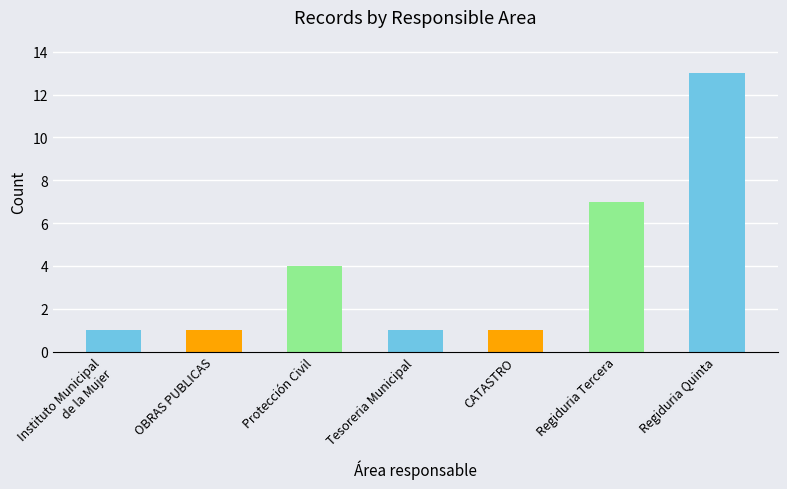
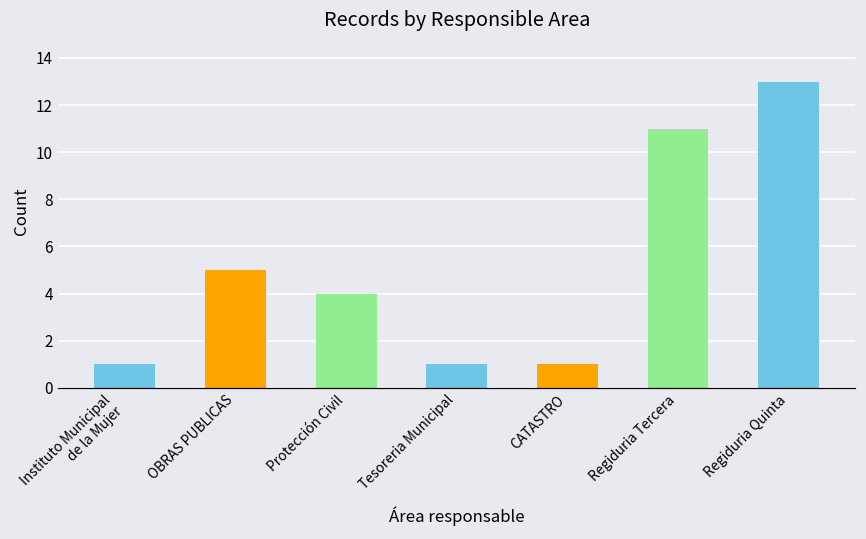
  {
    "Instituto Municipal de la Mujer": 1,
-   "OBRAS PUBLICAS": 1,
+   "OBRAS PUBLICAS": 5,
    "Protección Civil": 4,
    "Tesoreria Municipal": 1,
    "CATASTRO": 1,
-   "Regiduria Tercera": 7,
+   "Regiduria Tercera": 11,
    "Regiduria Quinta": 13
  }
